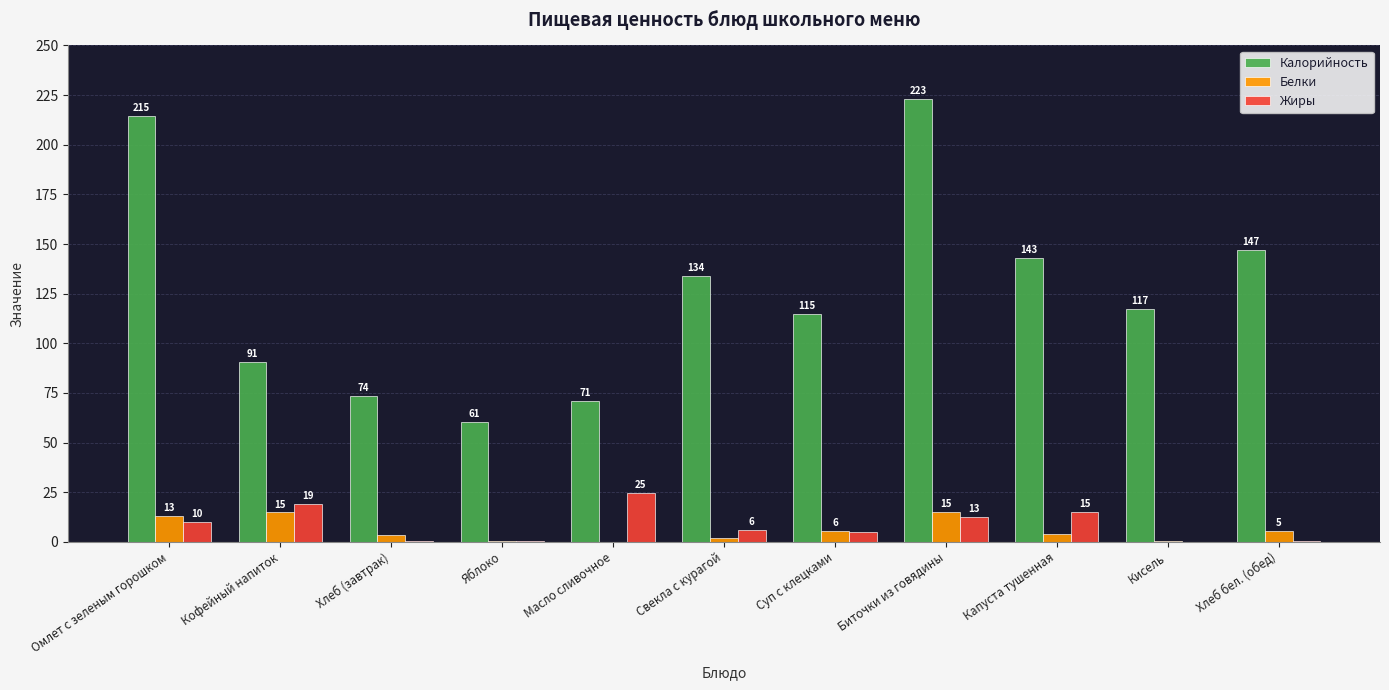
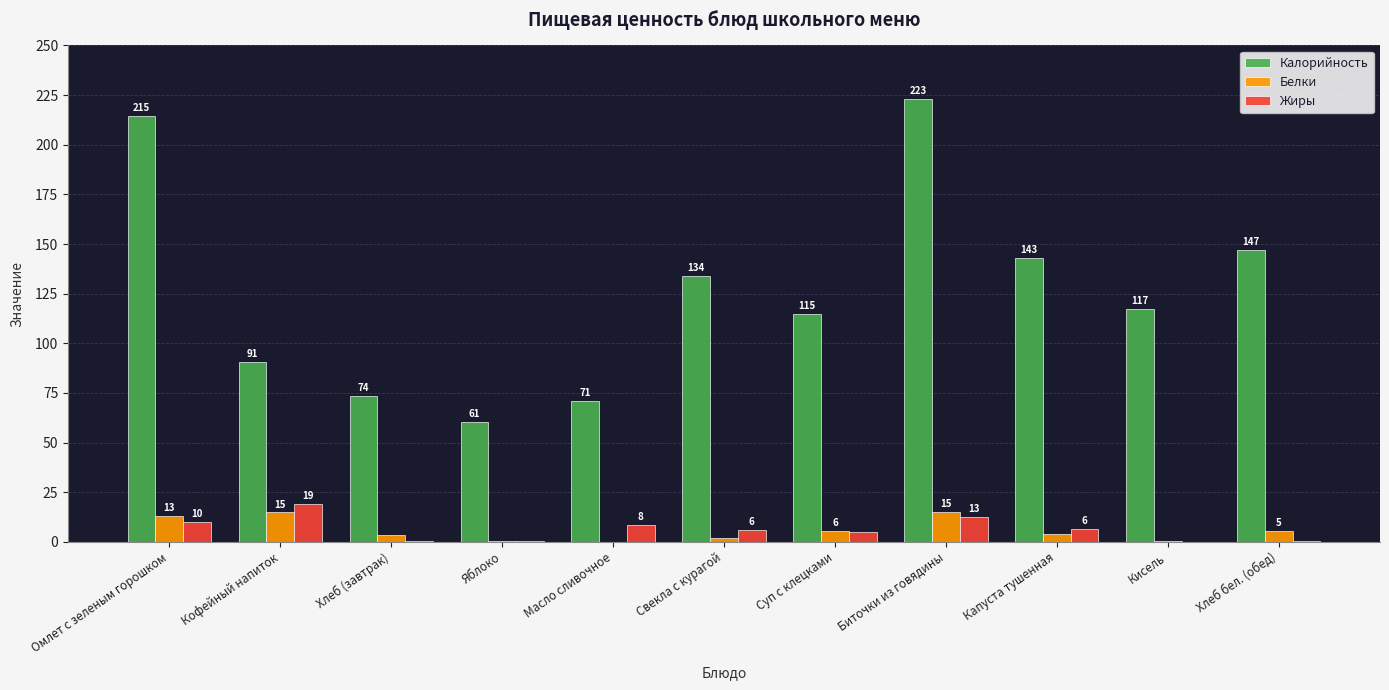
  {
    "Калорийность": {
      "Омлет с зеленым горошком": 215,
      "Кофейный напиток": 91,
      "Хлеб (завтрак)": 74,
      "Яблоко": 61,
      "Масло сливочное": 71,
      "Свекла с курагой": 134,
      "Суп с клецками": 115,
      "Биточки из говядины": 223,
      "Капуста тушенная": 143,
      "Кисель": 117,
      "Хлеб бел. (обед)": 147
    },
    "Белки": {
      "Омлет с зеленым горошком": 13,
      "Кофейный напиток": 15,
      "Суп с клецками": 6,
      "Биточки из говядины": 15,
      "Хлеб бел. (обед)": 5
    },
    "Жиры": {
      "Омлет с зеленым горошком": 10,
      "Кофейный напиток": 19,
-     "Масло сливочное": 25,
+     "Масло сливочное": 8,
      "Свекла с курагой": 6,
      "Биточки из говядины": 13,
-     "Капуста тушенная": 15
+     "Капуста тушенная": 6
    }
  }
